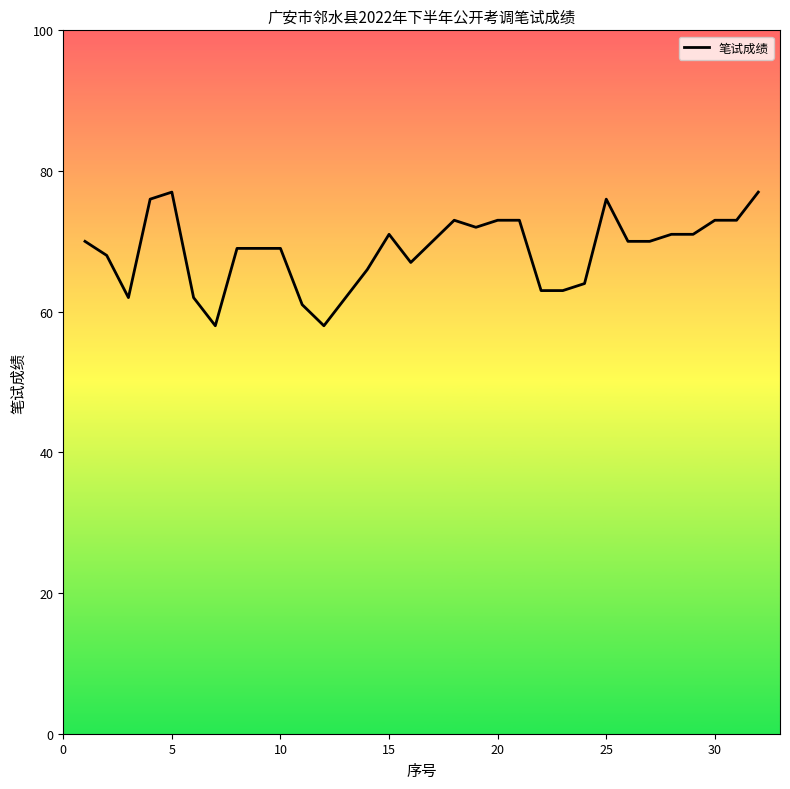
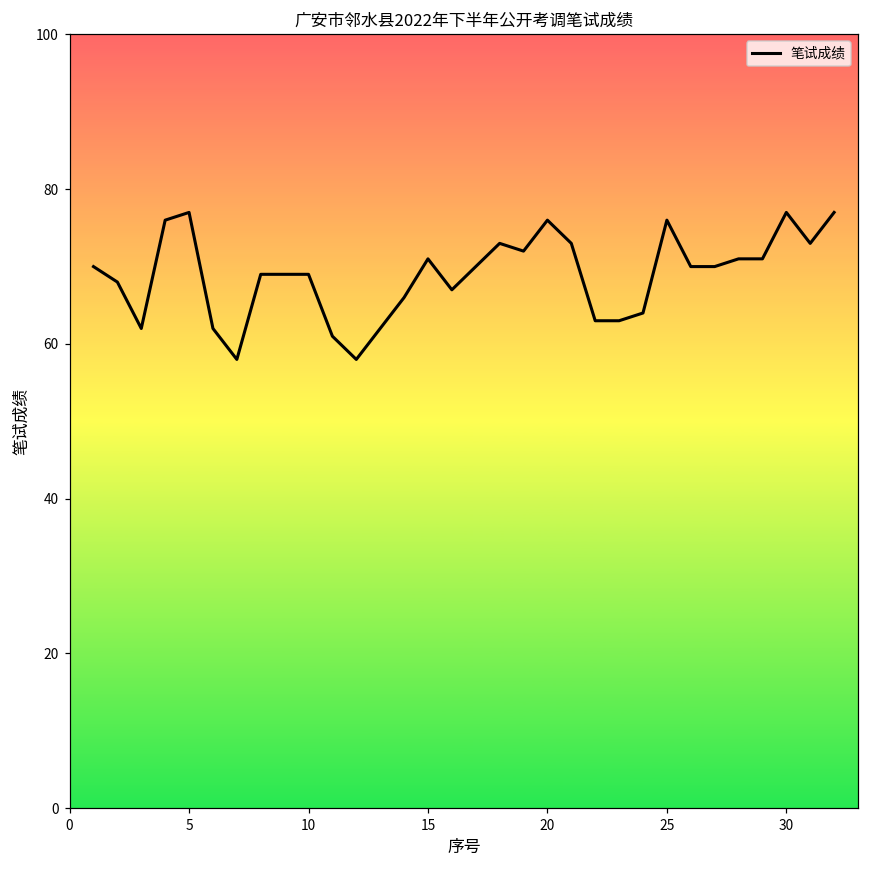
  {
    "5": 77,
    "10": 69,
    "15": 71,
-   "20": 73,
+   "20": 76,
    "25": 76,
-   "30": 73
+   "30": 77
  }
